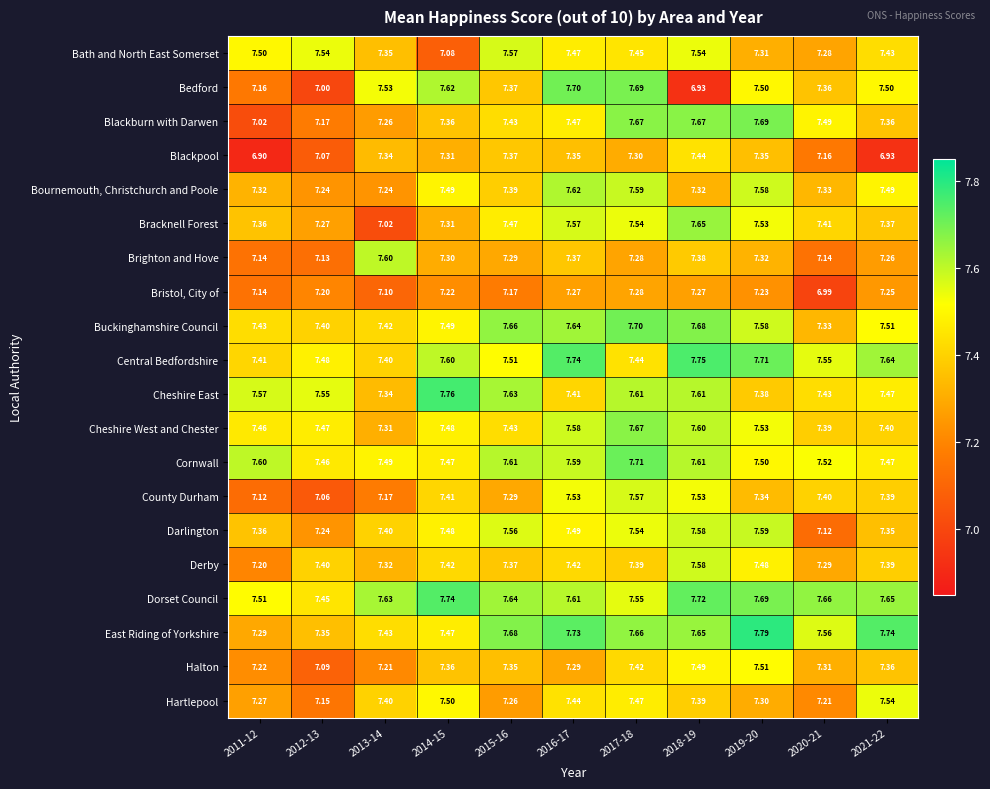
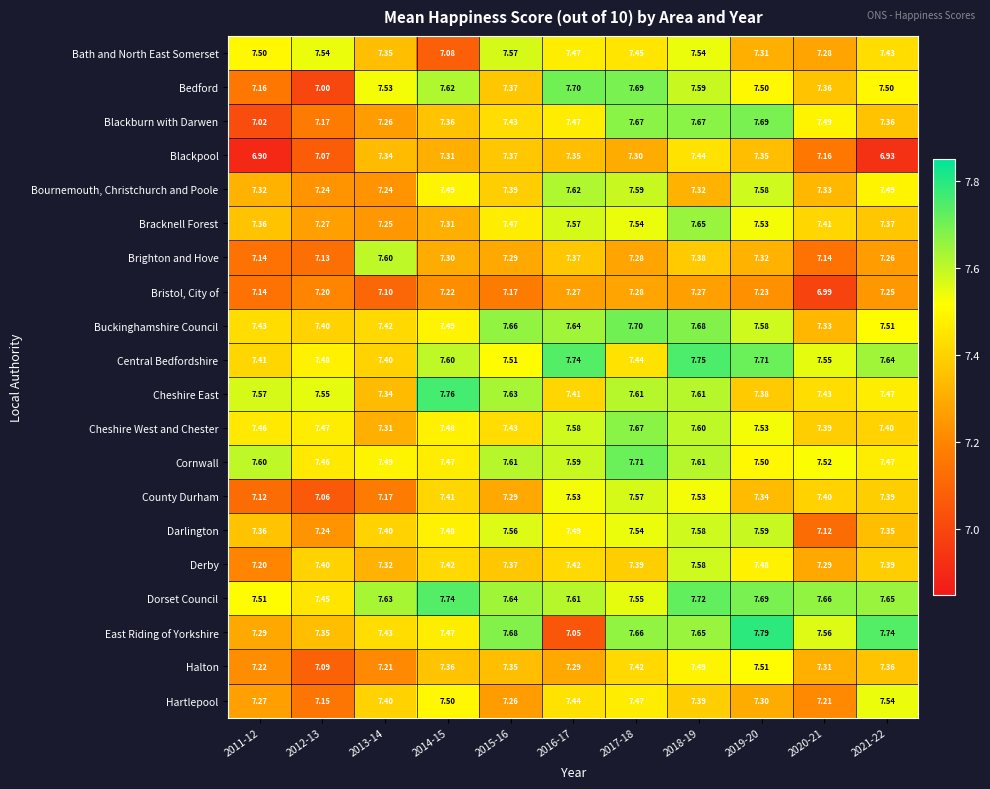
  {
    "Bedford": {
      "2011-12": 7.16,
      "2012-13": 7.00,
      "2013-14": 7.53,
      "2014-15": 7.62,
      "2015-16": 7.37,
      "2016-17": 7.70,
      "2017-18": 7.69,
-     "2018-19": 6.93,
+     "2018-19": 7.59,
      "2019-20": 7.50,
      "2020-21": 7.36,
      "2021-22": 7.50
    },
    "Bracknell Forest": {
      "2011-12": 7.36,
      "2012-13": 7.27,
-     "2013-14": 7.02,
+     "2013-14": 7.25,
      "2014-15": 7.31,
      "2015-16": 7.47,
      "2016-17": 7.57,
      "2017-18": 7.54,
      "2018-19": 7.65,
      "2019-20": 7.53,
      "2020-21": 7.41,
      "2021-22": 7.37
    },
    "East Riding of Yorkshire": {
      "2011-12": 7.29,
      "2012-13": 7.35,
      "2013-14": 7.43,
      "2014-15": 7.47,
      "2015-16": 7.68,
-     "2016-17": 7.73,
+     "2016-17": 7.05,
      "2017-18": 7.66,
      "2018-19": 7.65,
      "2019-20": 7.79,
      "2020-21": 7.56,
      "2021-22": 7.74
    }
  }
